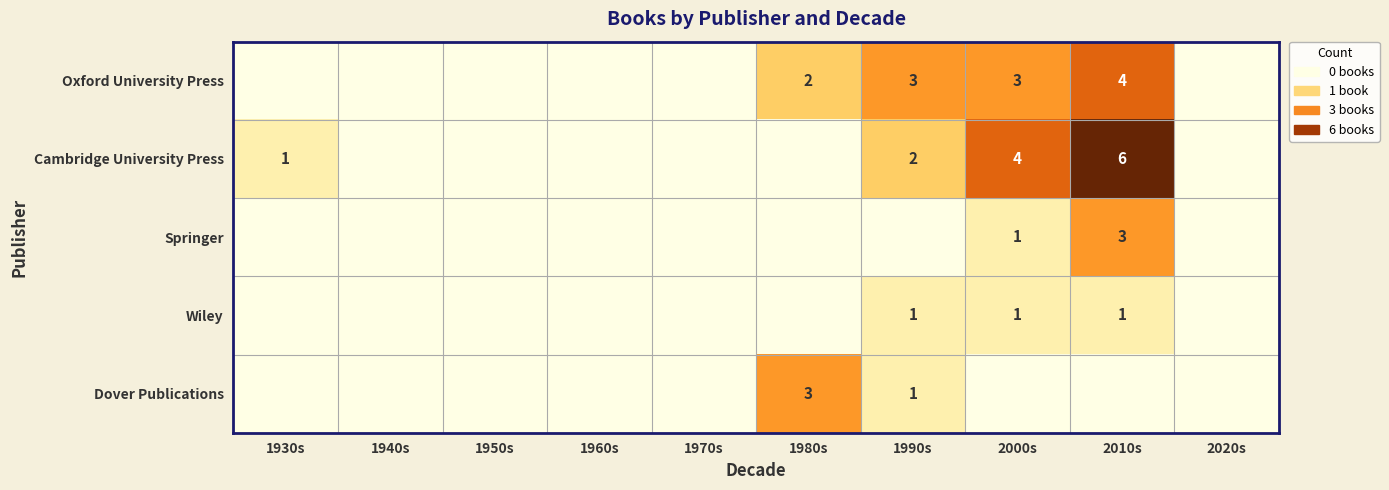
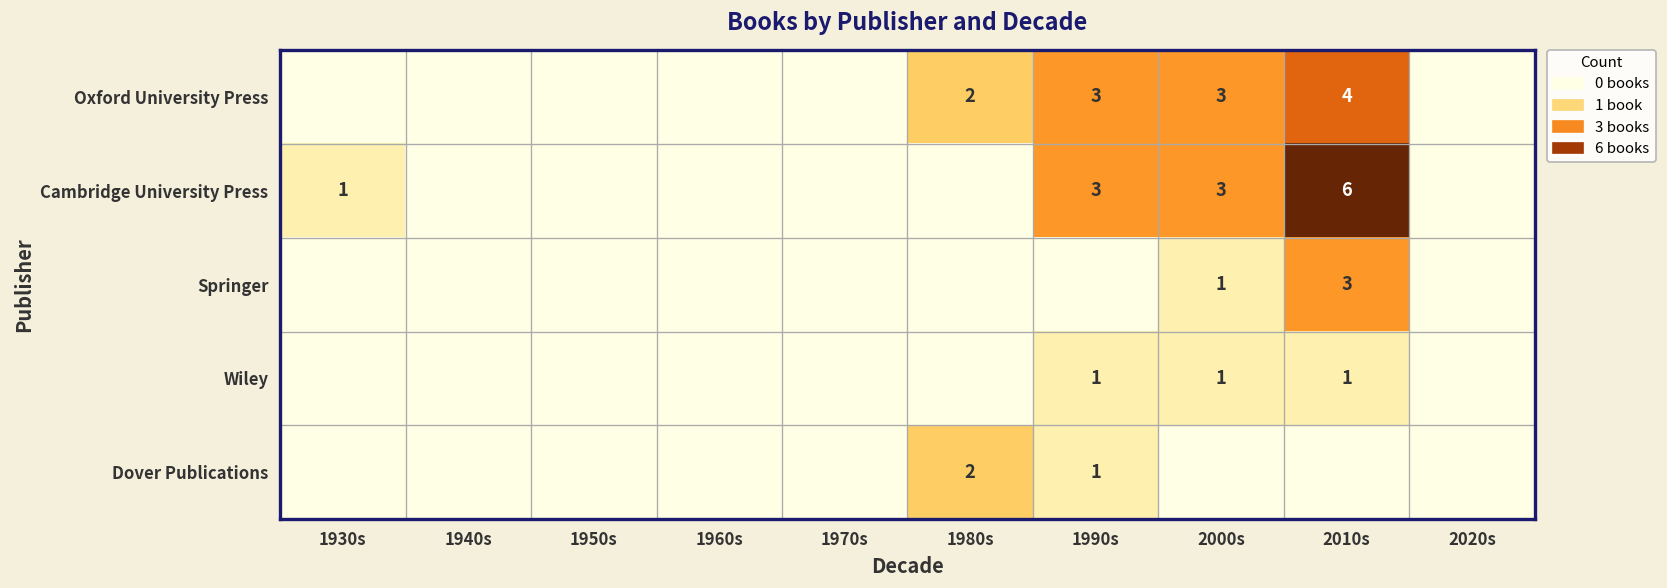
  {
    "Oxford University Press": {
      "1980s": 2,
      "1990s": 3,
      "2000s": 3,
      "2010s": 4
    },
    "Cambridge University Press": {
      "1930s": 1,
-     "1990s": 2,
-     "2000s": 4,
+     "1990s": 3,
+     "2000s": 3,
      "2010s": 6
    },
    "Springer": {
      "2000s": 1,
      "2010s": 3
    },
    "Wiley": {
      "1990s": 1,
      "2000s": 1,
      "2010s": 1
    },
    "Dover Publications": {
-     "1980s": 3,
+     "1980s": 2,
      "1990s": 1
    }
  }
